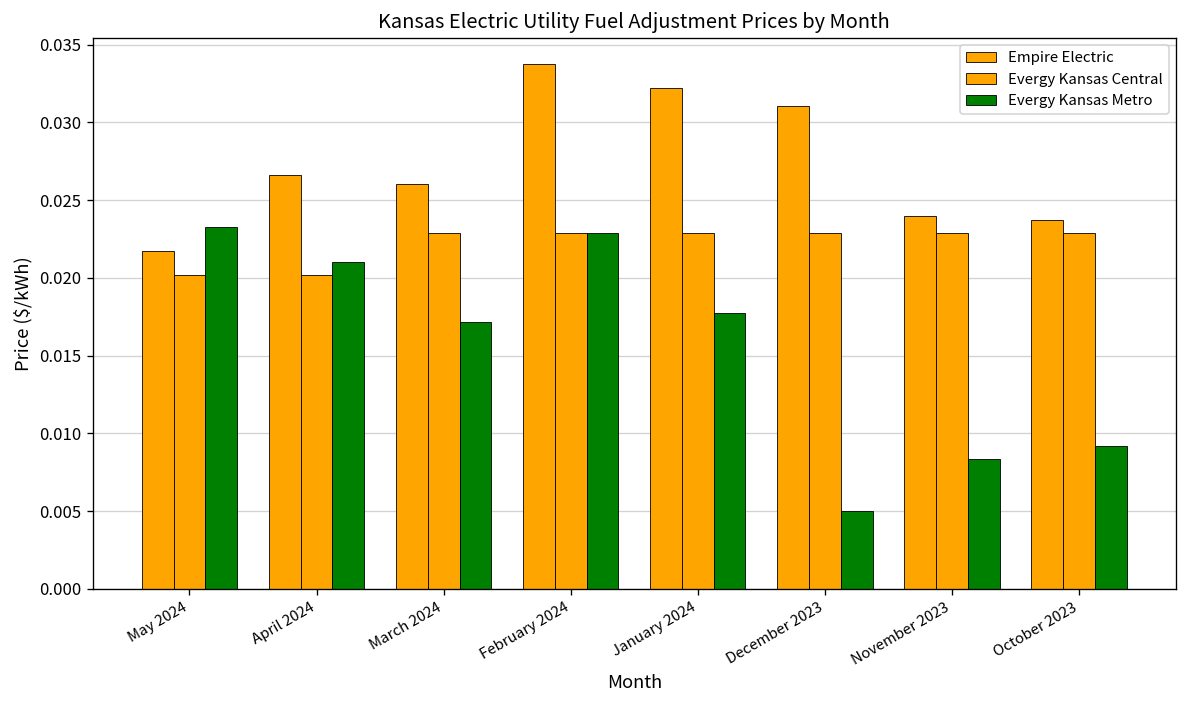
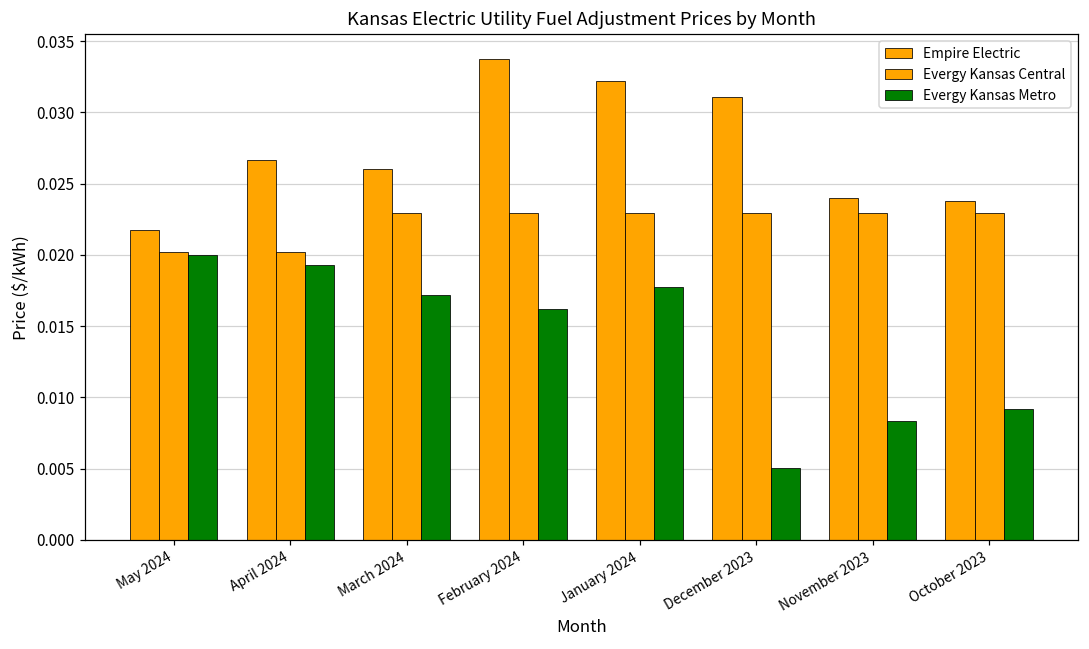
  {
    "Evergy Kansas Metro": {
-     "May 2024": 0.0233,
-     "April 2024": 0.0211,
+     "May 2024": 0.0200,
+     "April 2024": 0.0193,
      "March 2024": 0.0172,
-     "February 2024": 0.0229,
+     "February 2024": 0.0162,
      "January 2024": 0.0178,
      "December 2023": 0.0050,
      "November 2023": 0.0084,
      "October 2023": 0.0092
    }
  }
